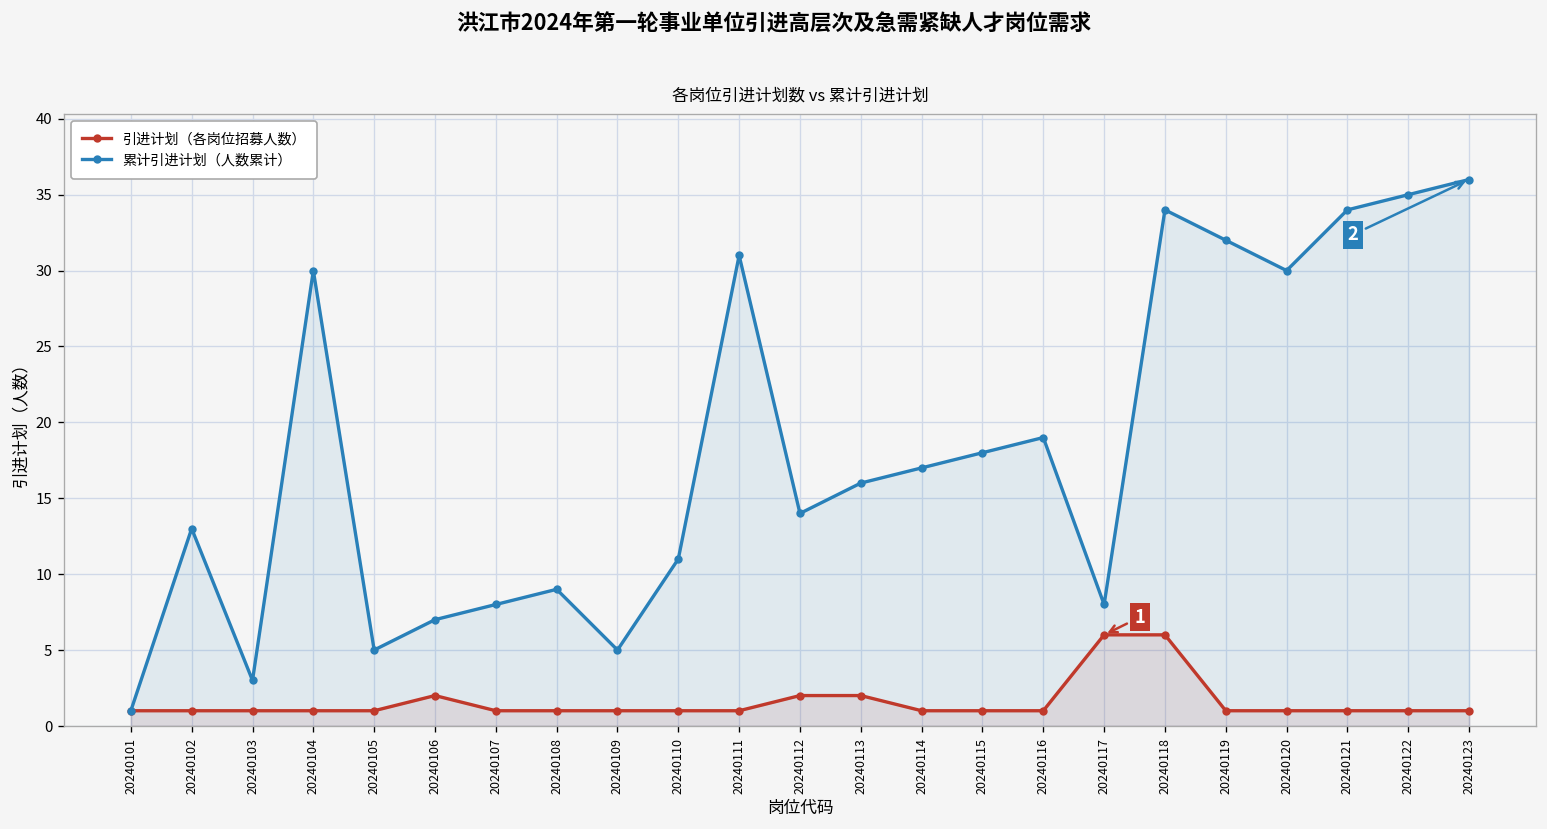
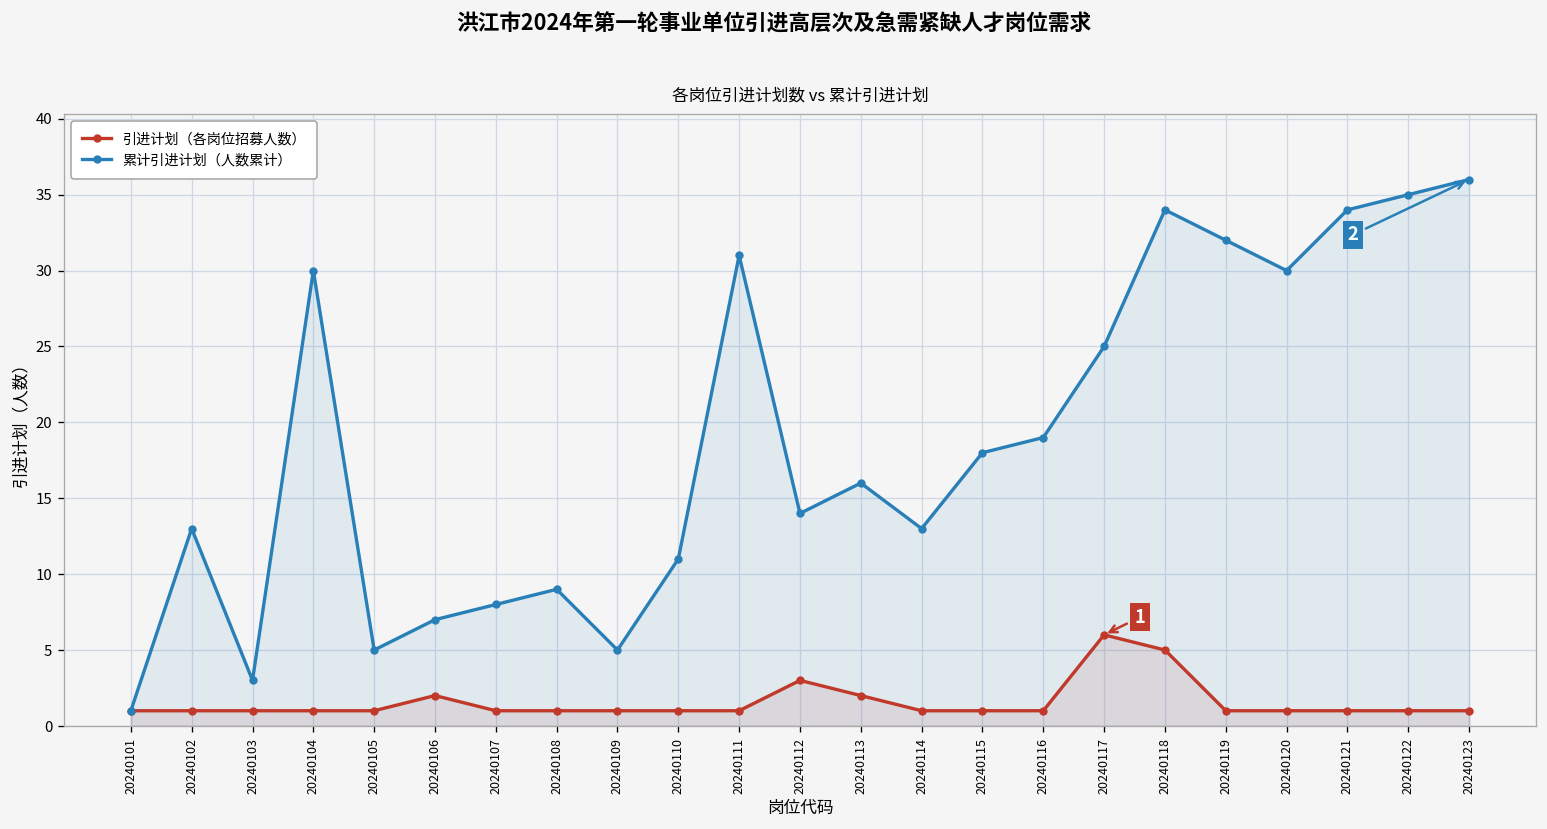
  {
    "引进计划（各岗位招募人数）": {
      "20240102": 1,
      "20240103": 1,
      "20240104": 1,
      "20240105": 1,
      "20240106": 2,
      "20240107": 1,
      "20240108": 1,
      "20240109": 1,
      "20240110": 1,
      "20240111": 1,
-     "20240112": 2,
+     "20240112": 3,
      "20240113": 2,
      "20240114": 1,
      "20240115": 1,
      "20240116": 1,
      "20240117": 6,
-     "20240118": 6,
+     "20240118": 5,
      "20240119": 1,
      "20240120": 1,
      "20240121": 1,
      "20240122": 1,
      "20240123": 1
    },
    "累计引进计划（人数累计）": {
      "20240102": 13,
      "20240103": 3,
      "20240104": 30,
      "20240105": 5,
      "20240106": 7,
      "20240107": 8,
      "20240108": 9,
      "20240109": 5,
      "20240110": 11,
      "20240111": 31,
      "20240112": 14,
      "20240113": 16,
-     "20240114": 17,
+     "20240114": 13,
      "20240115": 18,
      "20240116": 19,
-     "20240117": 8,
+     "20240117": 25,
      "20240118": 34,
      "20240119": 32,
      "20240120": 30,
      "20240121": 34,
      "20240122": 35,
      "20240123": 36
    }
  }
